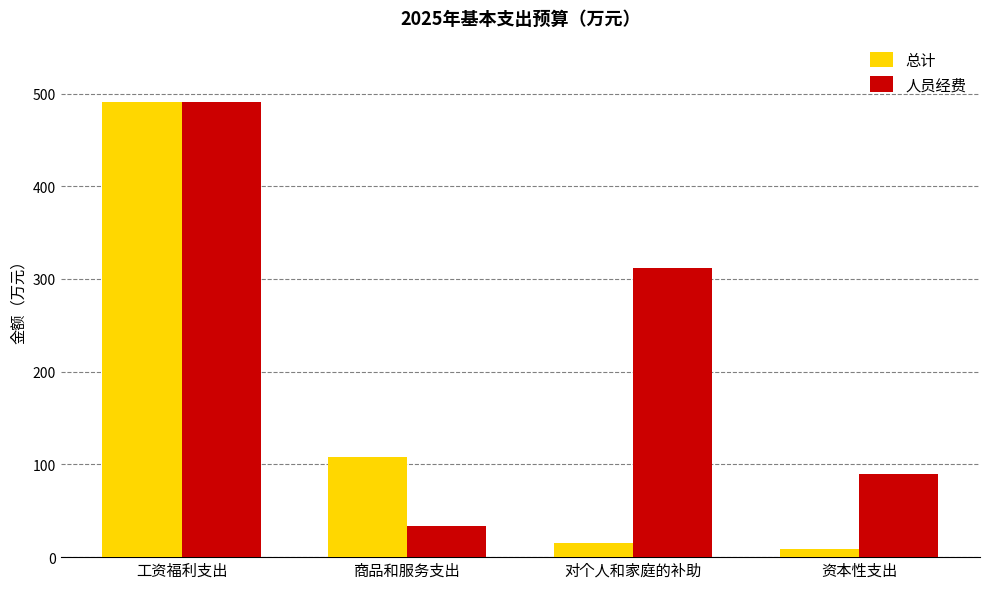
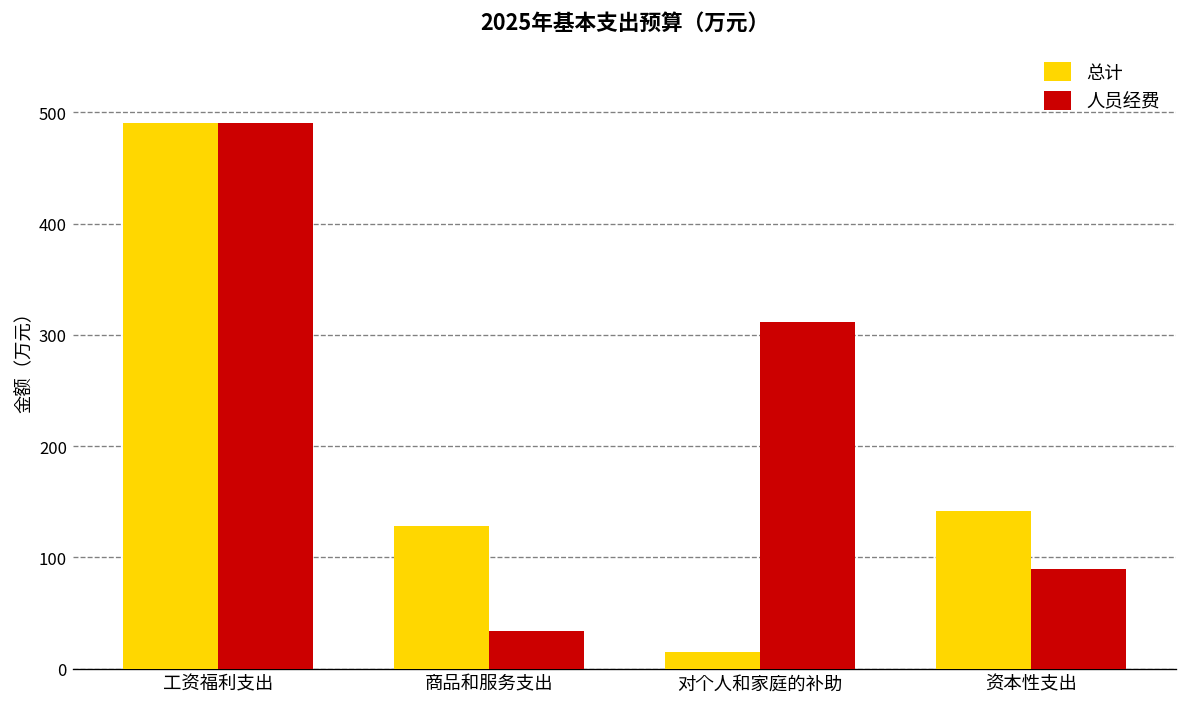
  {
    "总计": {
      "工资福利支出": 490,
-     "商品和服务支出": 110,
+     "商品和服务支出": 130,
      "对个人和家庭的补助": 20,
-     "资本性支出": 10
+     "资本性支出": 140
    },
    "人员经费": {
      "工资福利支出": 490,
      "商品和服务支出": 30,
      "对个人和家庭的补助": 310,
      "资本性支出": 90
    }
  }
